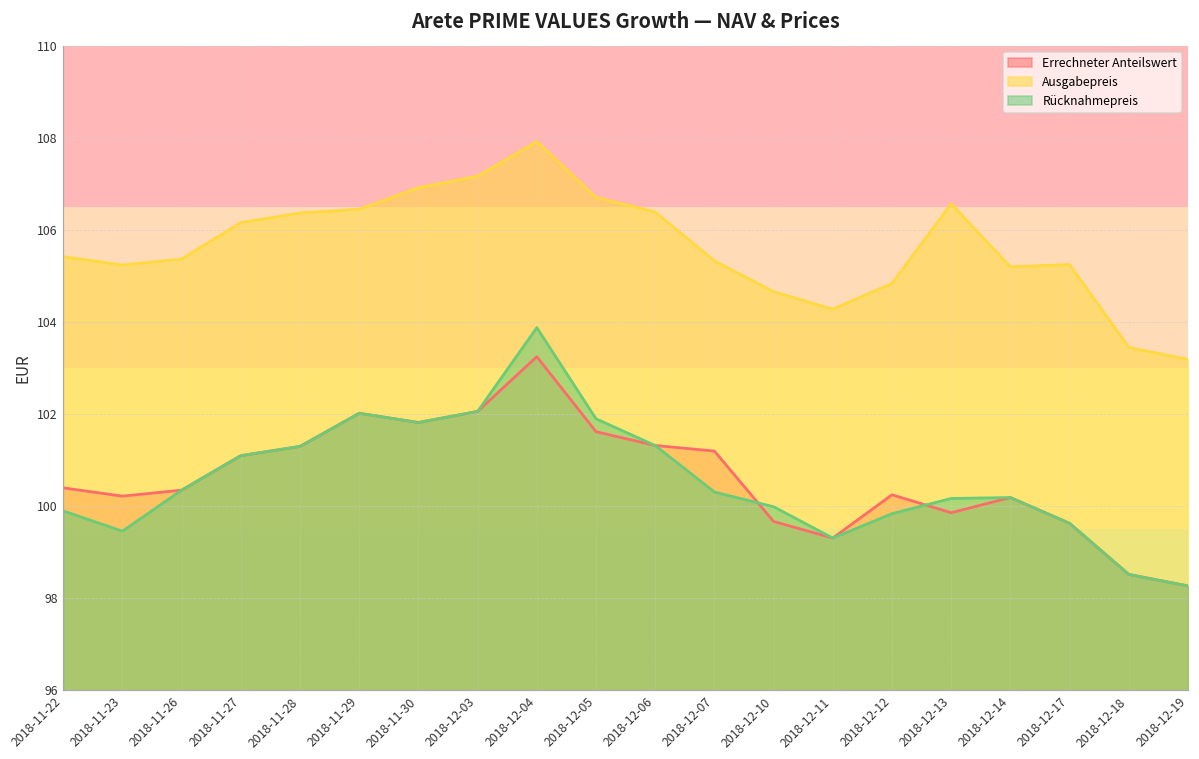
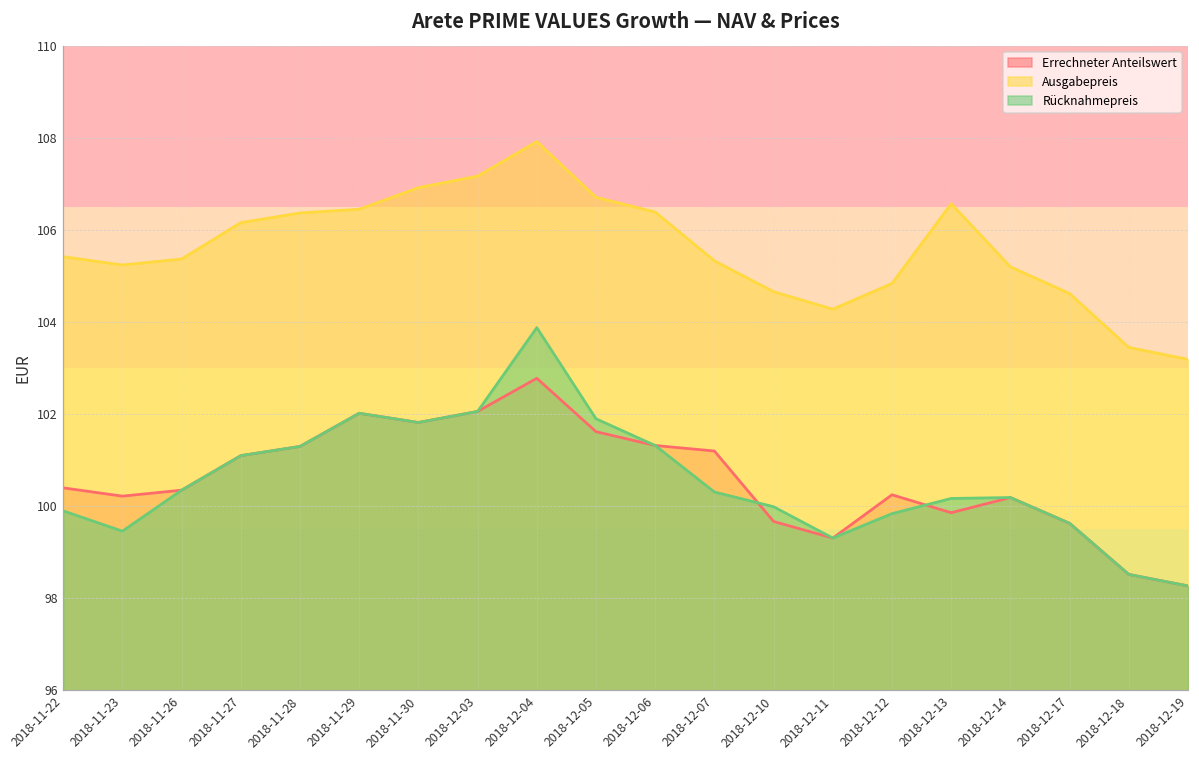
  {
    "Errechneter Anteilswert": {
      "2018-11-22": 100.4,
      "2018-11-23": 100.2,
-     "2018-12-04": 103.3,
+     "2018-12-04": 102.8,
      "2018-12-05": 101.6,
      "2018-12-07": 101.2,
      "2018-12-10": 99.7,
      "2018-12-12": 100.3,
      "2018-12-13": 99.9
    },
    "Ausgabepreis": {
      "2018-11-22": 105.4,
      "2018-11-23": 105.2,
      "2018-11-26": 105.4,
      "2018-11-27": 106.2,
      "2018-11-28": 106.4,
      "2018-11-29": 106.5,
      "2018-11-30": 106.9,
      "2018-12-03": 107.2,
      "2018-12-04": 107.9,
      "2018-12-05": 106.7,
      "2018-12-06": 106.4,
      "2018-12-07": 105.3,
      "2018-12-10": 104.7,
      "2018-12-11": 104.3,
      "2018-12-12": 104.8,
      "2018-12-13": 106.6,
      "2018-12-14": 105.2,
-     "2018-12-17": 105.3,
+     "2018-12-17": 104.6,
      "2018-12-18": 103.5,
      "2018-12-19": 103.2
    },
    "Rücknahmepreis": {
      "2018-11-22": 99.9,
      "2018-11-23": 99.5,
      "2018-12-04": 103.9,
      "2018-12-05": 101.9,
      "2018-12-07": 100.3,
      "2018-12-10": 100.0,
      "2018-12-12": 99.8,
      "2018-12-13": 100.2
    }
  }
